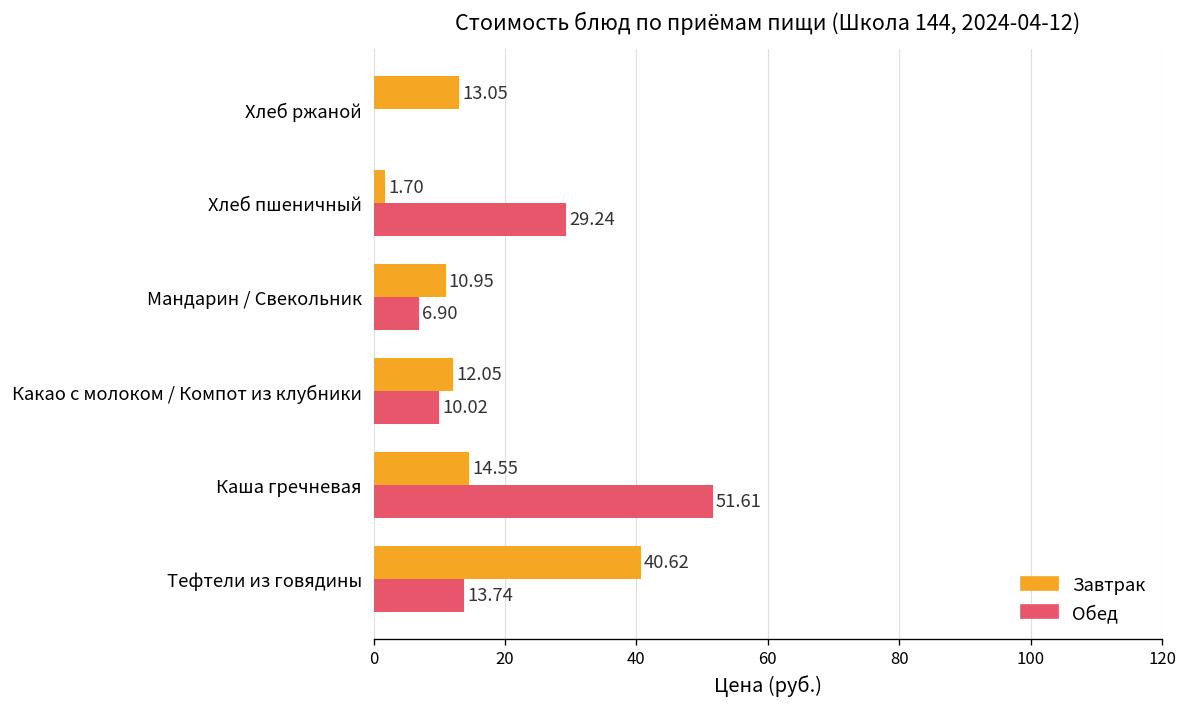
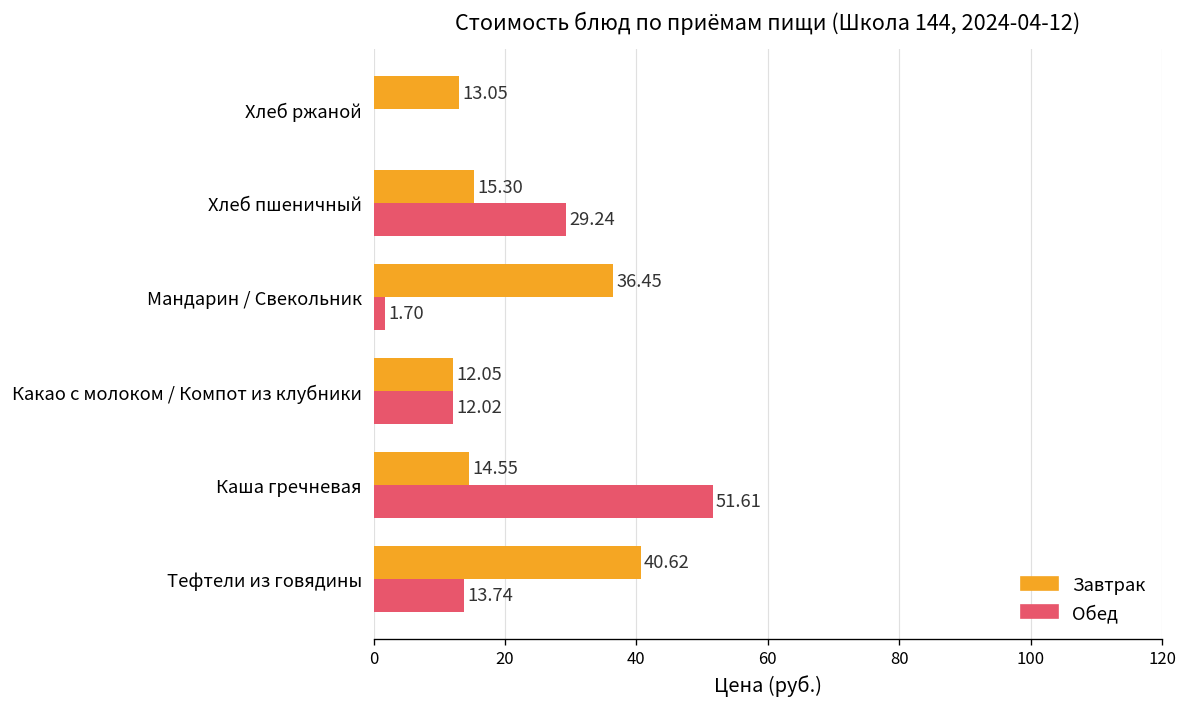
  {
    "Завтрак": {
      "Хлеб ржаной": 13.05,
-     "Хлеб пшеничный": 1.70,
-     "Мандарин / Свекольник": 10.95,
+     "Хлеб пшеничный": 15.30,
+     "Мандарин / Свекольник": 36.45,
      "Какао с молоком / Компот из клубники": 12.05,
      "Каша гречневая": 14.55,
      "Тефтели из говядины": 40.62
    },
    "Обед": {
      "Хлеб пшеничный": 29.24,
-     "Мандарин / Свекольник": 6.90,
-     "Какао с молоком / Компот из клубники": 10.02,
+     "Мандарин / Свекольник": 1.70,
+     "Какао с молоком / Компот из клубники": 12.02,
      "Каша гречневая": 51.61,
      "Тефтели из говядины": 13.74
    }
  }
